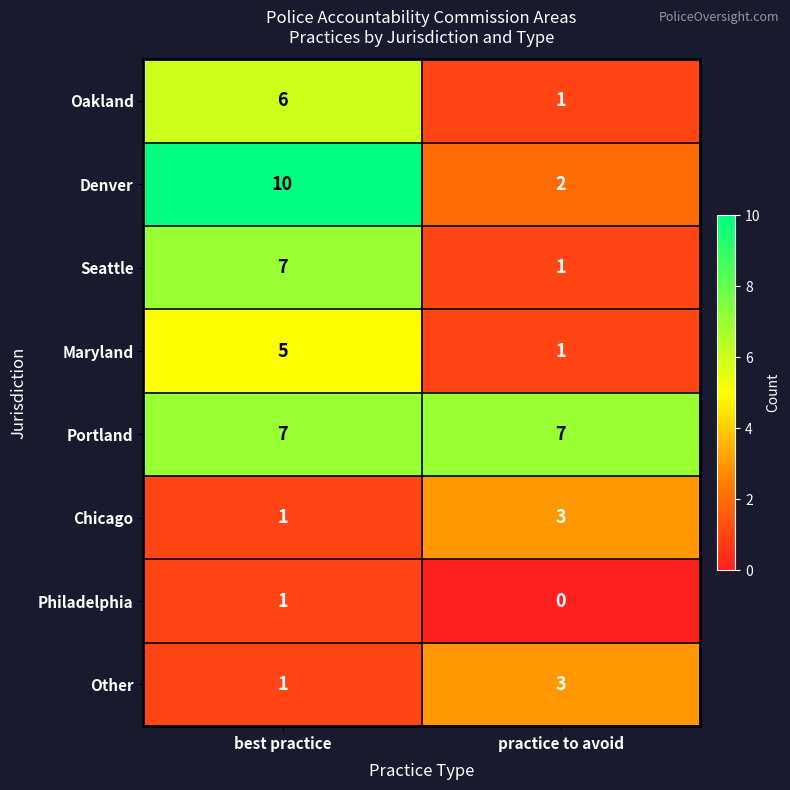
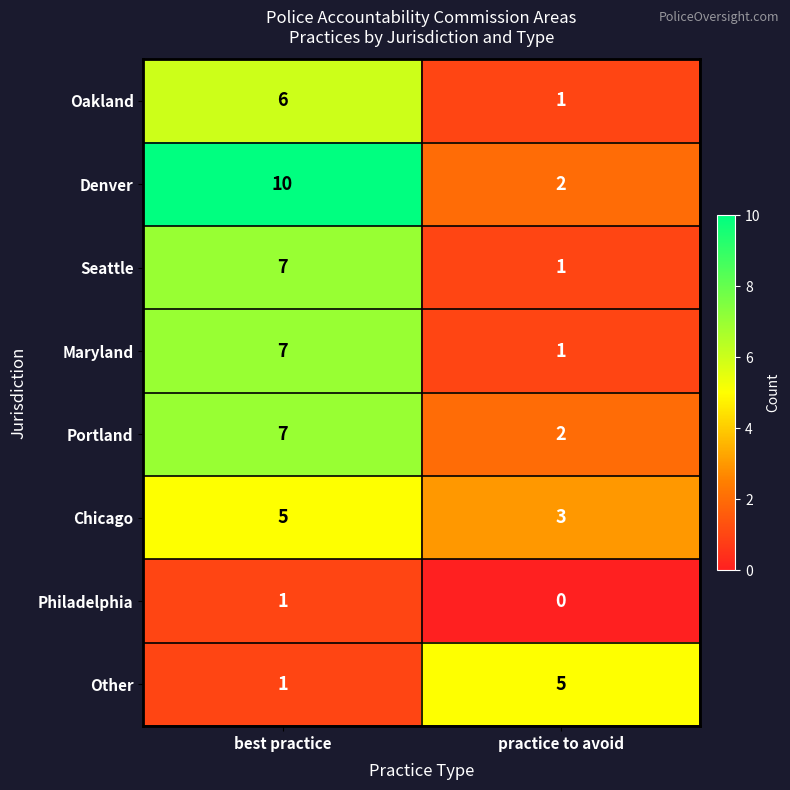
  {
    "Oakland": {
      "best practice": 6,
      "practice to avoid": 1
    },
    "Denver": {
      "best practice": 10,
      "practice to avoid": 2
    },
    "Seattle": {
      "best practice": 7,
      "practice to avoid": 1
    },
    "Maryland": {
-     "best practice": 5,
+     "best practice": 7,
      "practice to avoid": 1
    },
    "Portland": {
      "best practice": 7,
-     "practice to avoid": 7
+     "practice to avoid": 2
    },
    "Chicago": {
-     "best practice": 1,
+     "best practice": 5,
      "practice to avoid": 3
    },
    "Philadelphia": {
      "best practice": 1,
      "practice to avoid": 0
    },
    "Other": {
      "best practice": 1,
-     "practice to avoid": 3
+     "practice to avoid": 5
    }
  }
